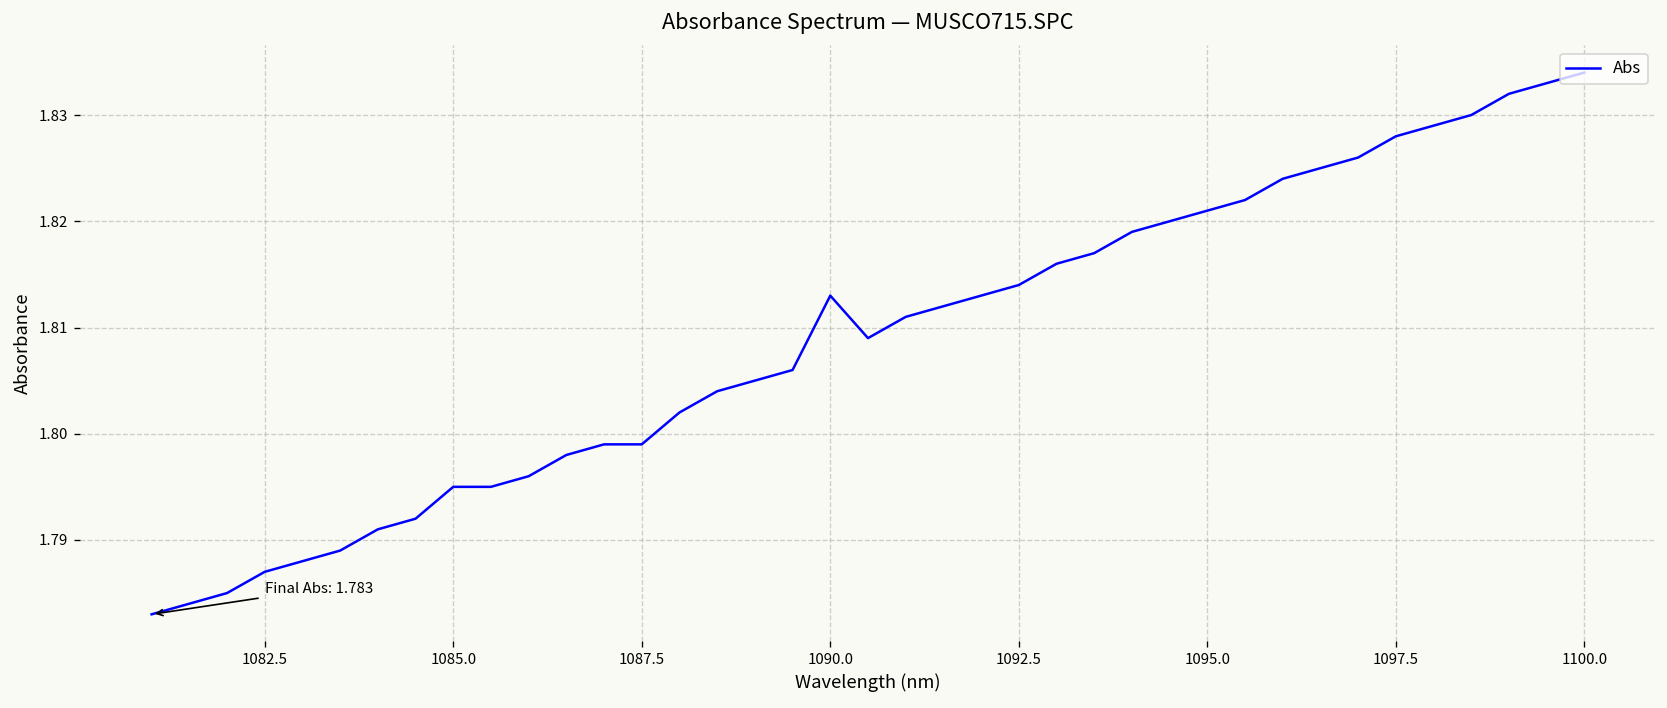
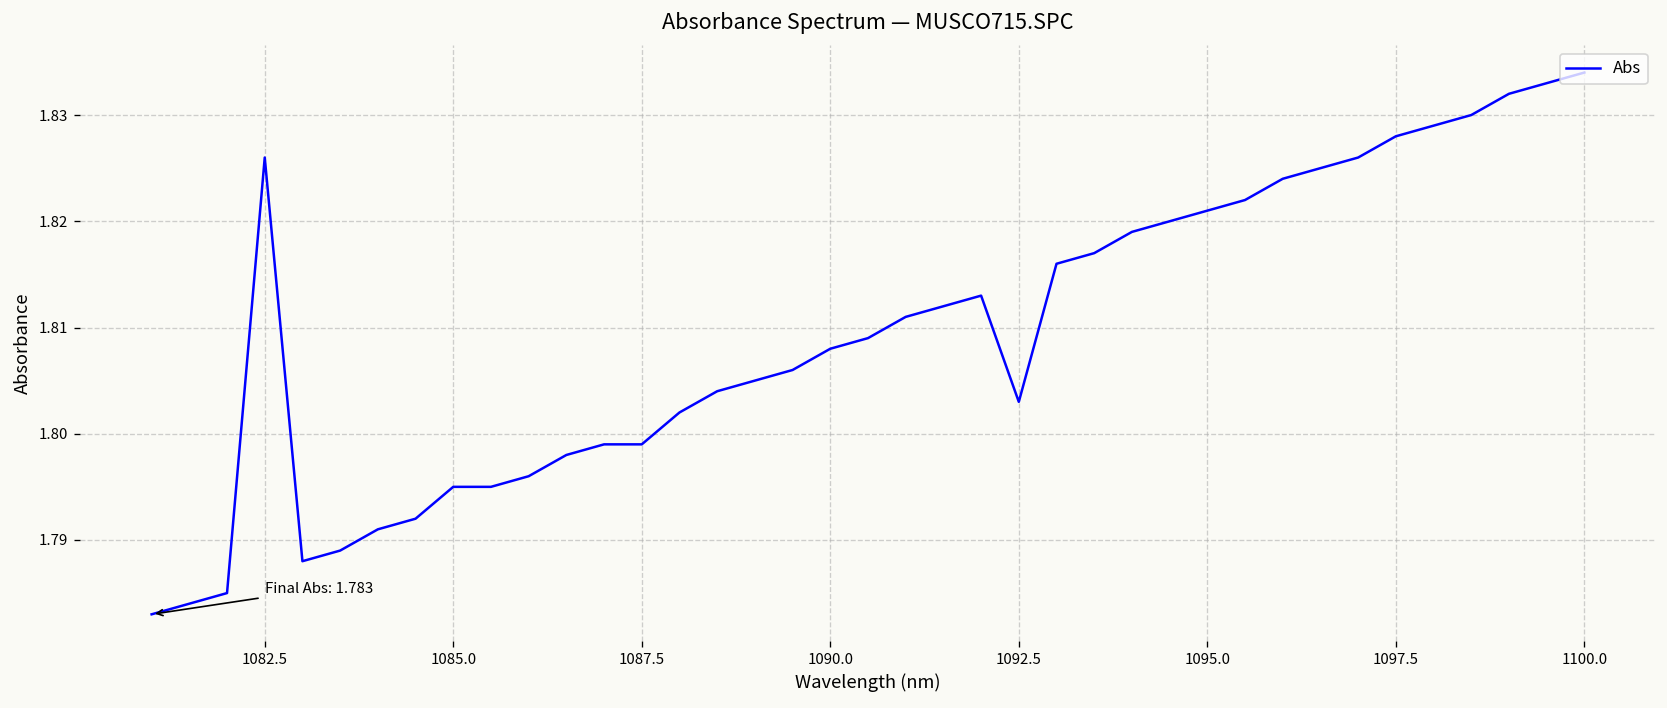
  {
-   "1082.5": 1.787,
+   "1082.5": 1.826,
    "1085.0": 1.795,
    "1087.5": 1.799,
-   "1090.0": 1.813,
-   "1092.5": 1.814,
+   "1090.0": 1.808,
+   "1092.5": 1.803,
    "1095.0": 1.821,
    "1097.5": 1.828
  }
